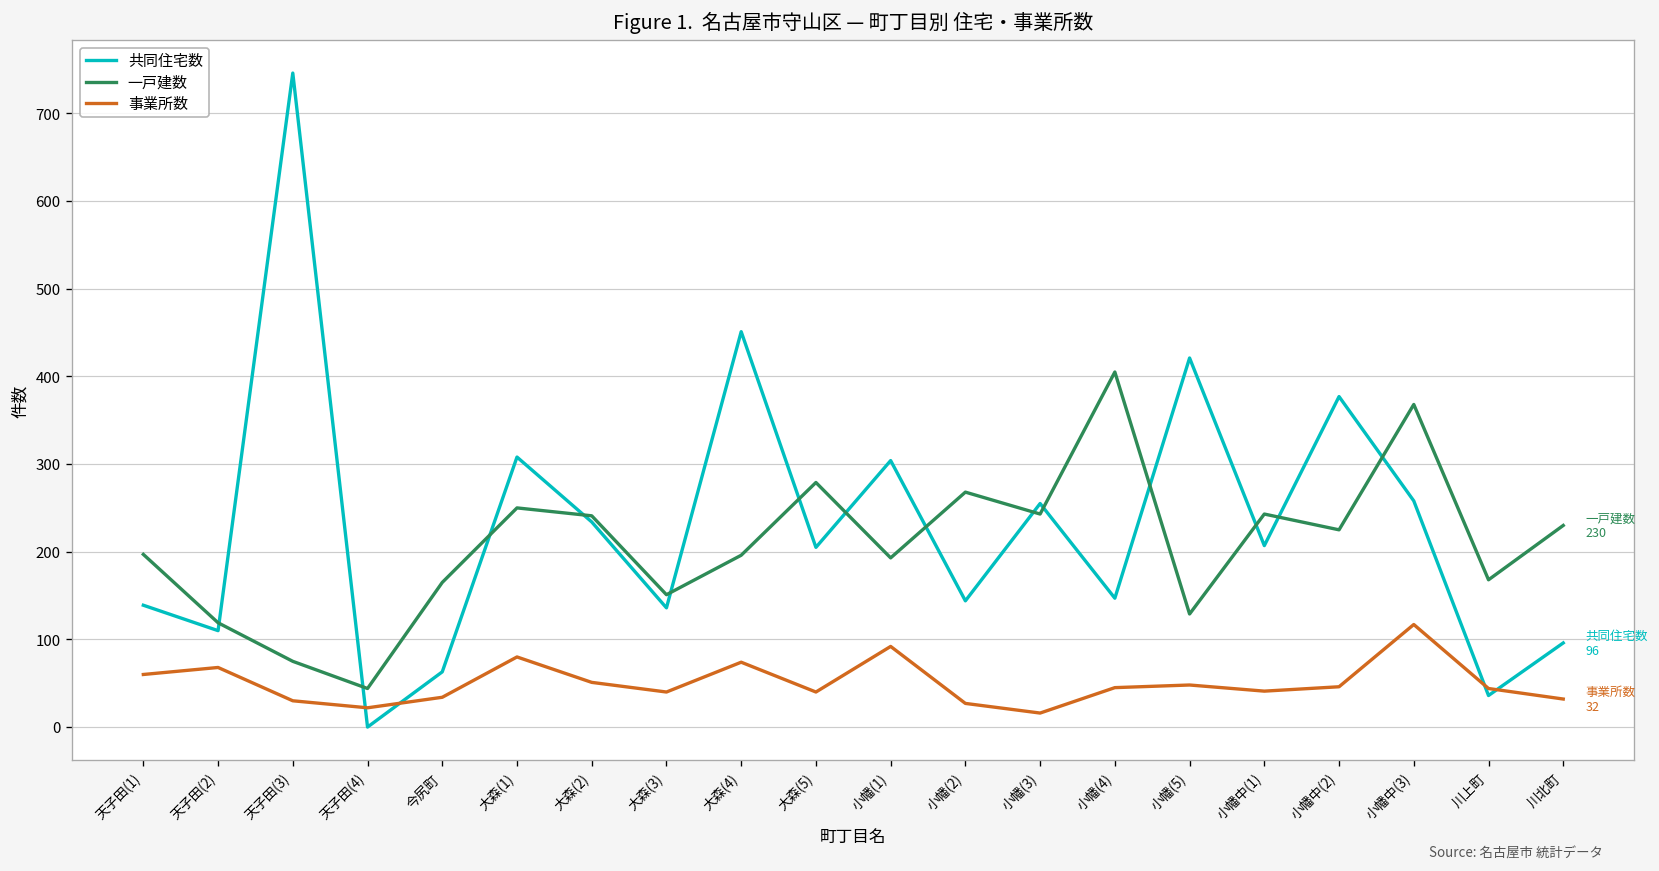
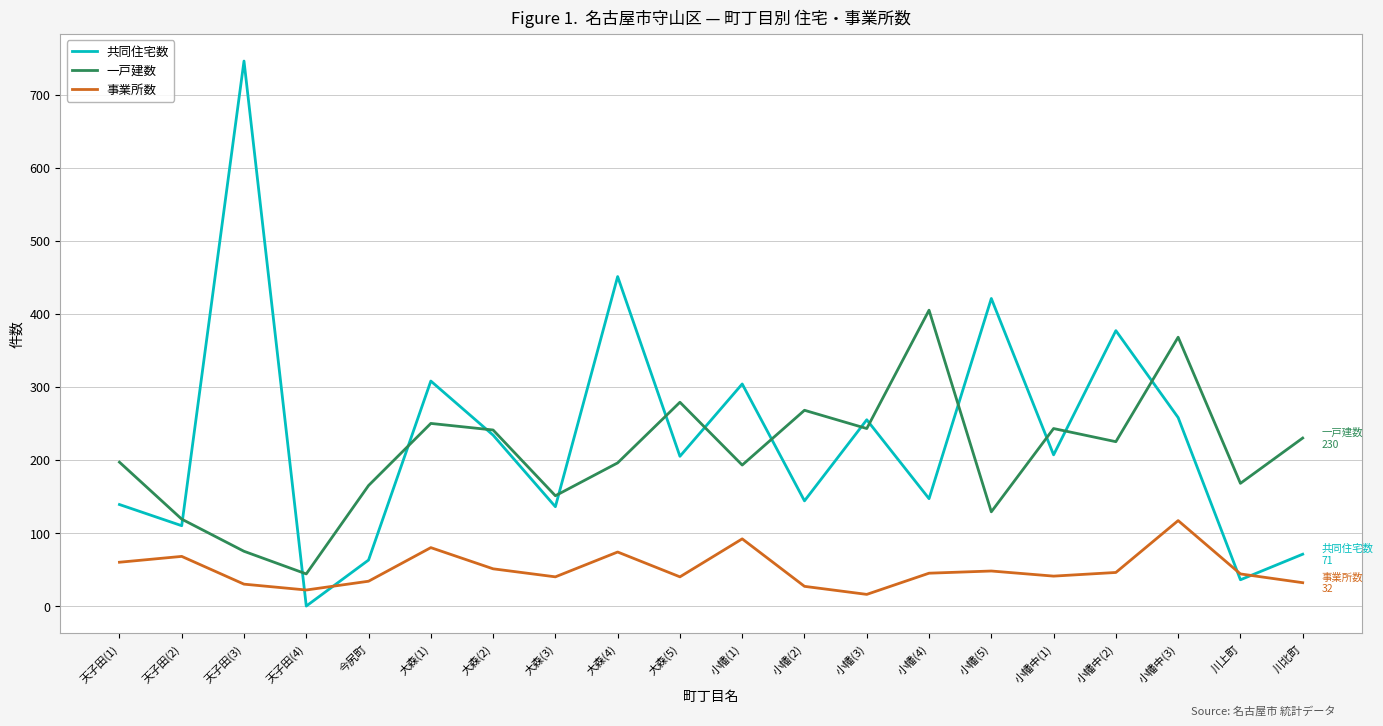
  {
    "共同住宅数": {
-     "川北町": 96
+     "川北町": 71
    },
    "一戸建数": {
      "川北町": 230
    },
    "事業所数": {
      "川北町": 32
    }
  }
